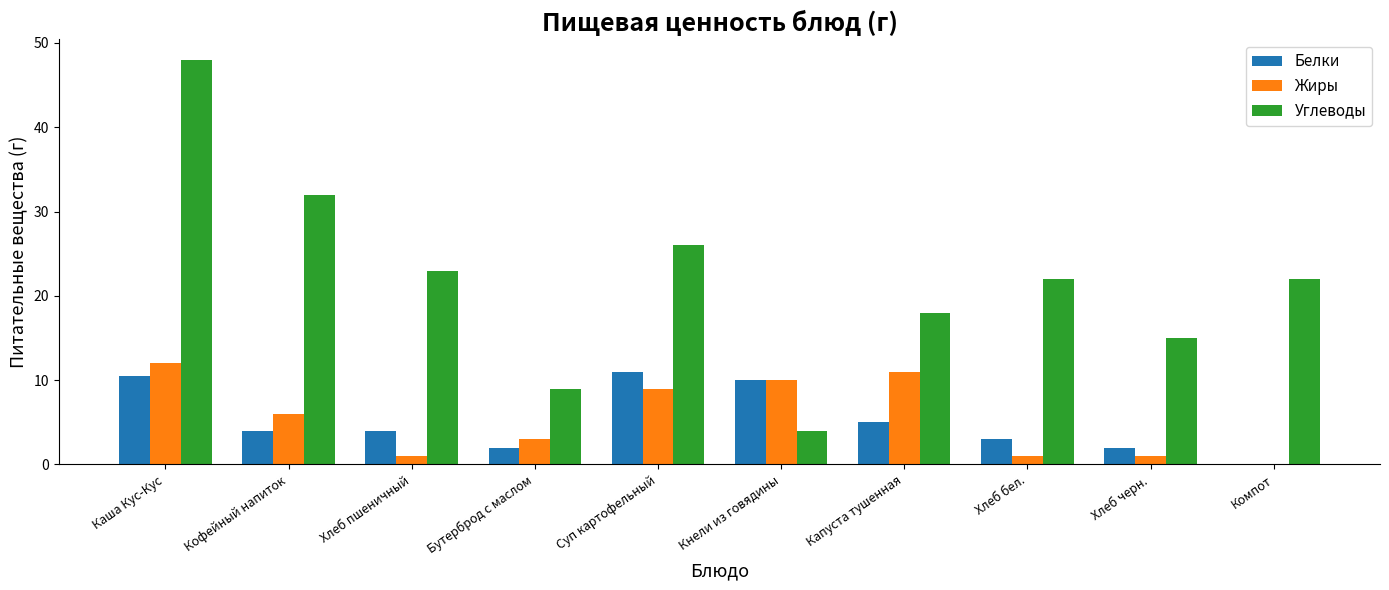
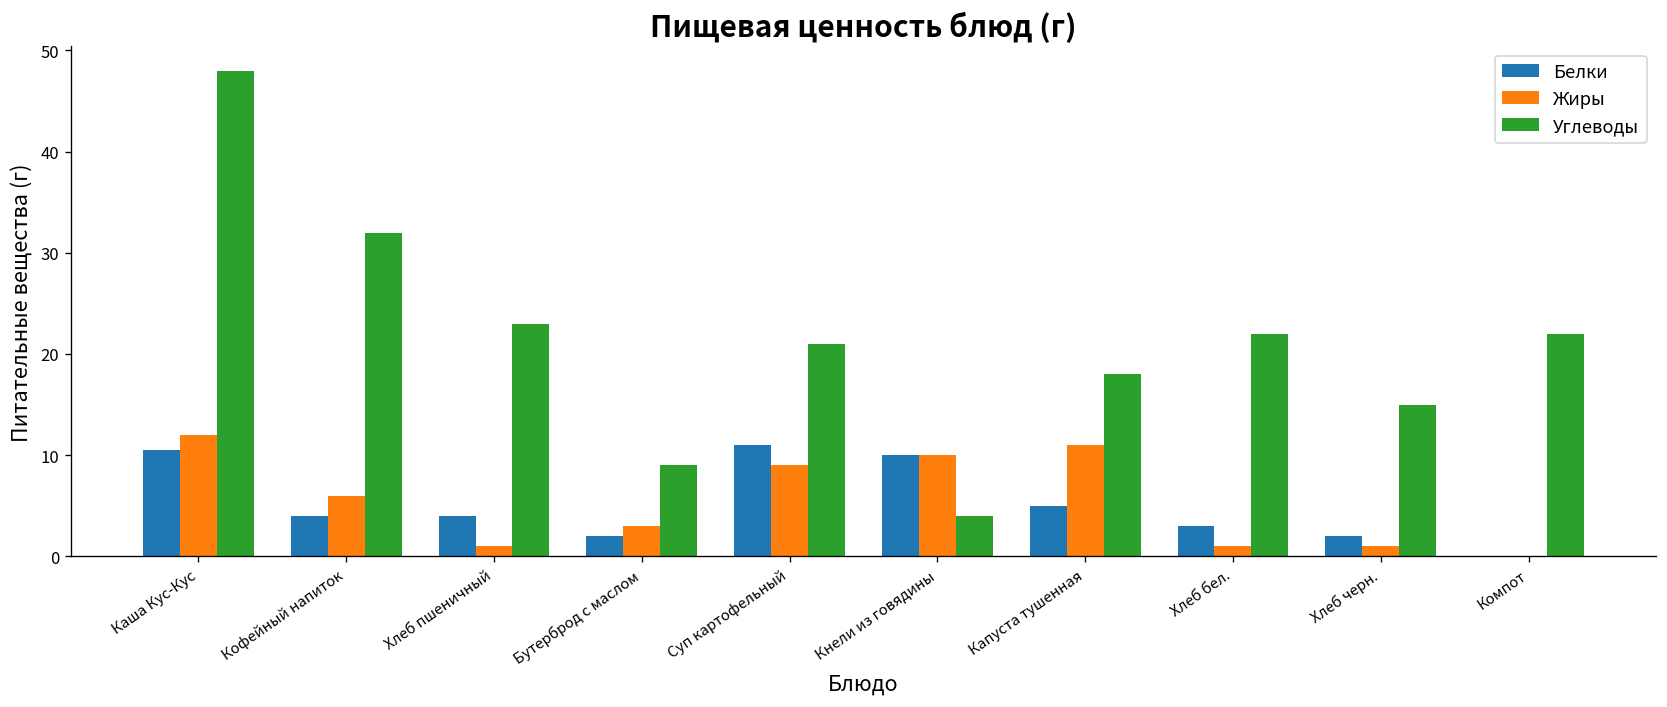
  {
    "Белки": {
      "Каша Кус-Кус": 11,
      "Кофейный напиток": 4,
      "Хлеб пшеничный": 4,
      "Бутерброд с маслом": 2,
      "Суп картофельный": 11,
      "Кнели из говядины": 10,
      "Капуста тушенная": 5,
      "Хлеб бел.": 3,
      "Хлеб черн.": 2,
      "Компот": 0
    },
    "Жиры": {
      "Каша Кус-Кус": 12,
      "Кофейный напиток": 6,
      "Хлеб пшеничный": 1,
      "Бутерброд с маслом": 3,
      "Суп картофельный": 9,
      "Кнели из говядины": 10,
      "Капуста тушенная": 11,
      "Хлеб бел.": 1,
      "Хлеб черн.": 1,
      "Компот": 0
    },
    "Углеводы": {
      "Каша Кус-Кус": 48,
      "Кофейный напиток": 32,
      "Хлеб пшеничный": 23,
      "Бутерброд с маслом": 9,
-     "Суп картофельный": 26,
+     "Суп картофельный": 21,
      "Кнели из говядины": 4,
      "Капуста тушенная": 18,
      "Хлеб бел.": 22,
      "Хлеб черн.": 15,
      "Компот": 22
    }
  }
